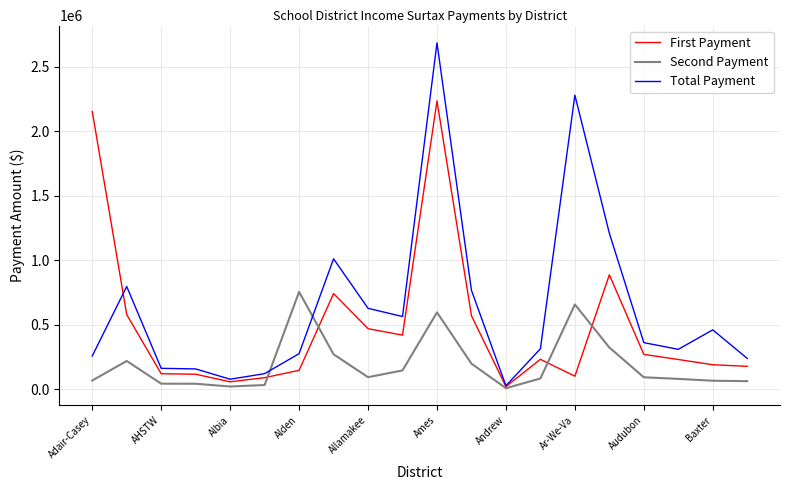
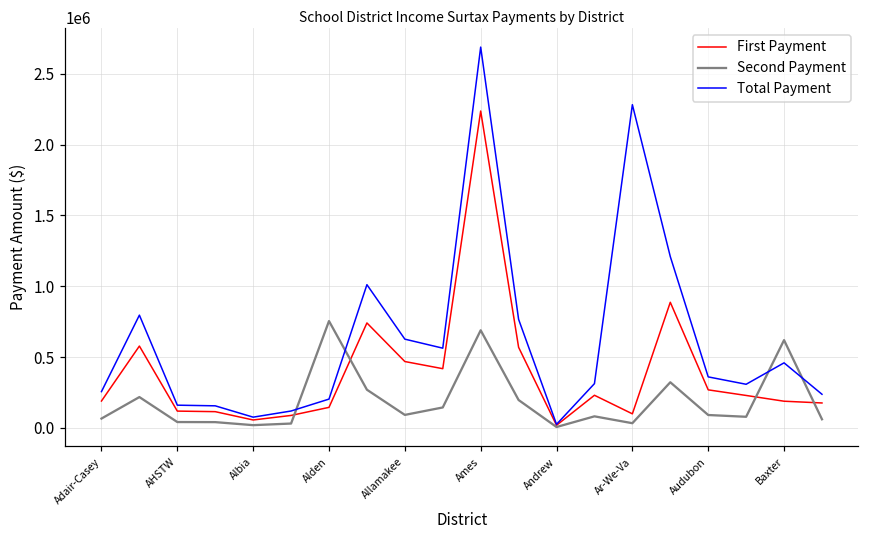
  {
    "First Payment": {
-     "Adair-Casey": 2150000,
+     "Adair-Casey": 190000,
      "AHSTW": 120000,
      "Albia": 60000,
      "Alden": 150000,
      "Allamakee": 470000,
      "Ames": 2240000,
      "Ar-We-Va": 100000,
      "Audubon": 270000,
      "Baxter": 190000
    },
    "Second Payment": {
      "Adair-Casey": 70000,
      "AHSTW": 40000,
      "Albia": 20000,
      "Alden": 750000,
      "Allamakee": 90000,
-     "Ames": 600000,
-     "Ar-We-Va": 660000,
+     "Ames": 690000,
+     "Ar-We-Va": 30000,
      "Audubon": 90000,
-     "Baxter": 60000
+     "Baxter": 620000
    },
    "Total Payment": {
      "Adair-Casey": 260000,
      "AHSTW": 160000,
      "Albia": 80000,
-     "Alden": 270000,
+     "Alden": 200000,
      "Allamakee": 630000,
      "Ames": 2690000,
      "Ar-We-Va": 2280000,
      "Audubon": 360000,
      "Baxter": 460000
    }
  }
